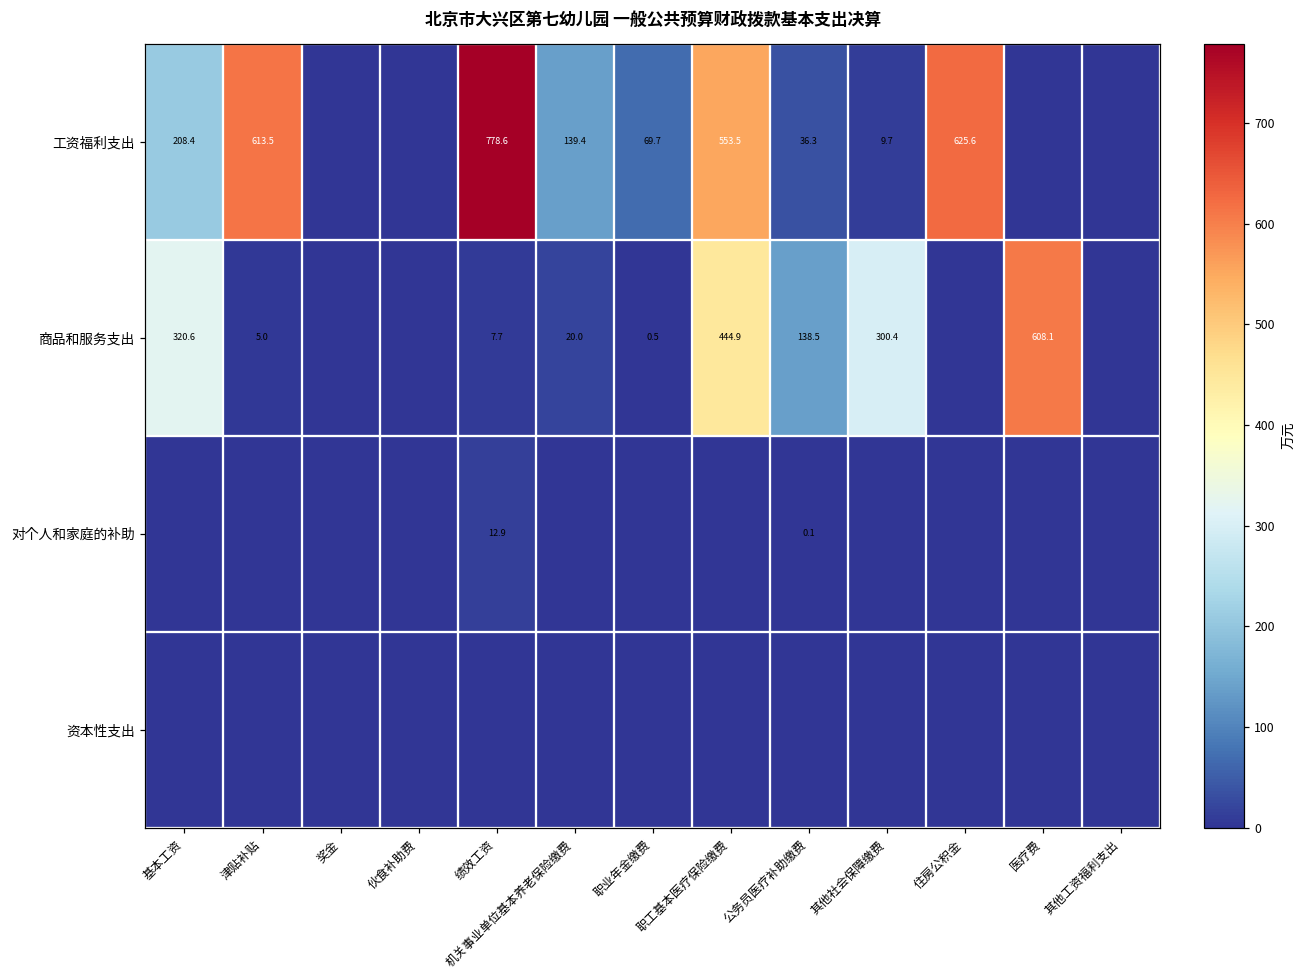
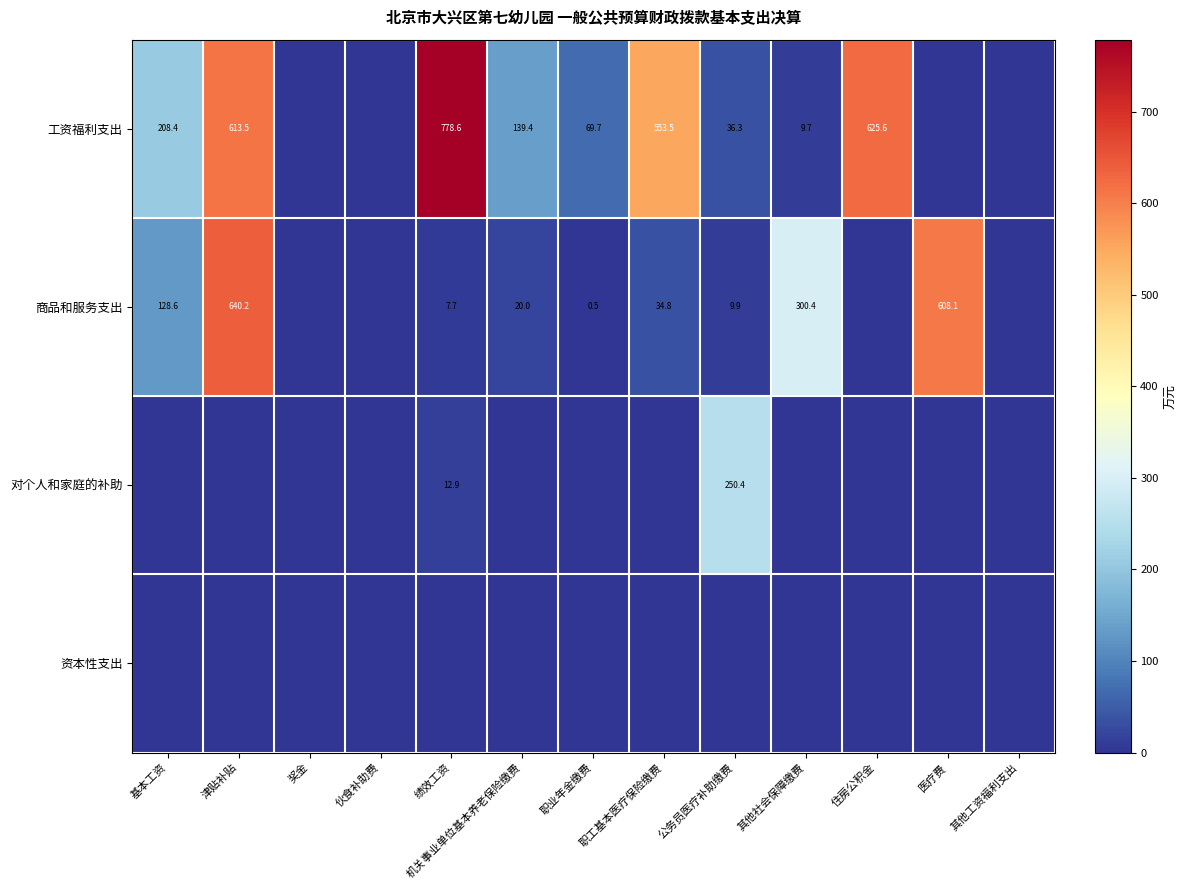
  {
    "工资福利支出": {
      "基本工资": 208.4,
      "津贴补贴": 613.5,
      "绩效工资": 778.6,
      "机关事业单位基本养老保险缴费": 139.4,
      "职业年金缴费": 69.7,
      "职工基本医疗保险缴费": 553.5,
      "公务员医疗补助缴费": 36.3,
      "其他社会保障缴费": 9.7,
      "住房公积金": 625.6
    },
    "商品和服务支出": {
-     "基本工资": 320.6,
-     "津贴补贴": 5.0,
+     "基本工资": 128.6,
+     "津贴补贴": 640.2,
      "绩效工资": 7.7,
      "机关事业单位基本养老保险缴费": 20.0,
      "职业年金缴费": 0.5,
-     "职工基本医疗保险缴费": 444.9,
-     "公务员医疗补助缴费": 138.5,
+     "职工基本医疗保险缴费": 34.8,
+     "公务员医疗补助缴费": 9.9,
      "其他社会保障缴费": 300.4,
      "医疗费": 608.1
    },
    "对个人和家庭的补助": {
      "绩效工资": 12.9,
-     "公务员医疗补助缴费": 0.1
+     "公务员医疗补助缴费": 250.4
    }
  }
